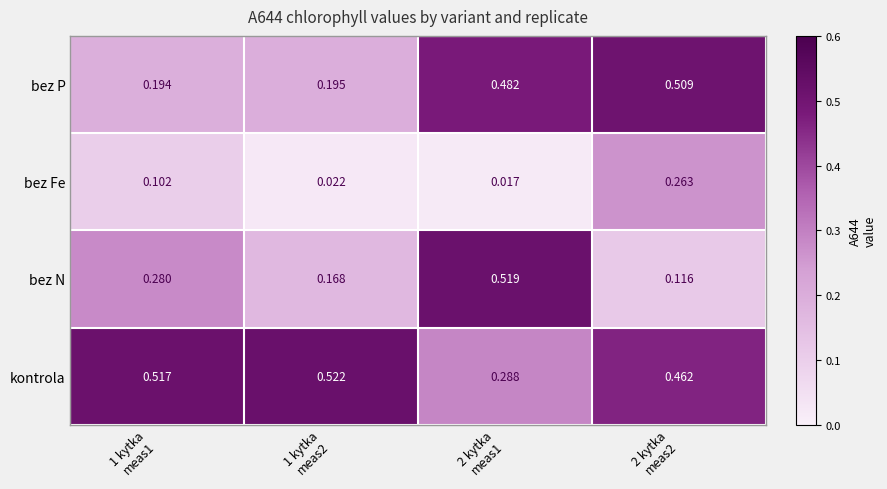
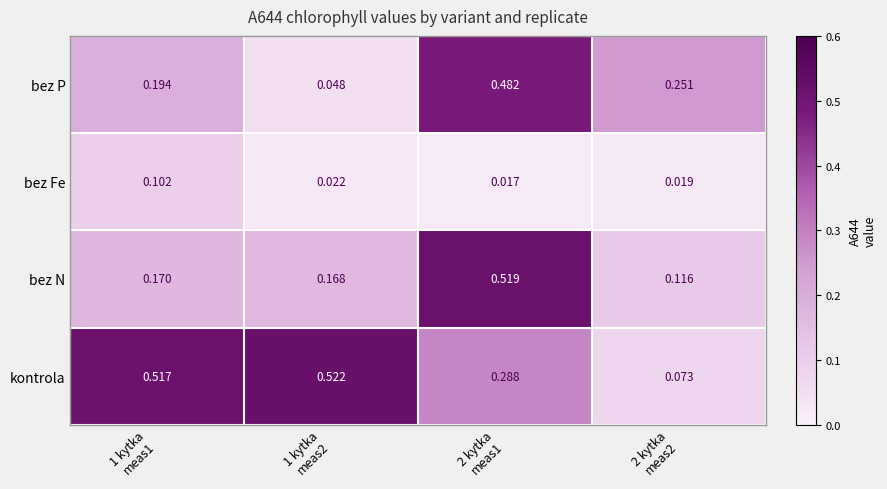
  {
    "bez P": {
      "1 kytka meas1": 0.194,
-     "1 kytka meas2": 0.195,
+     "1 kytka meas2": 0.048,
      "2 kytka meas1": 0.482,
-     "2 kytka meas2": 0.509
+     "2 kytka meas2": 0.251
    },
    "bez Fe": {
      "1 kytka meas1": 0.102,
      "1 kytka meas2": 0.022,
      "2 kytka meas1": 0.017,
-     "2 kytka meas2": 0.263
+     "2 kytka meas2": 0.019
    },
    "bez N": {
-     "1 kytka meas1": 0.280,
+     "1 kytka meas1": 0.170,
      "1 kytka meas2": 0.168,
      "2 kytka meas1": 0.519,
      "2 kytka meas2": 0.116
    },
    "kontrola": {
      "1 kytka meas1": 0.517,
      "1 kytka meas2": 0.522,
      "2 kytka meas1": 0.288,
-     "2 kytka meas2": 0.462
+     "2 kytka meas2": 0.073
    }
  }
